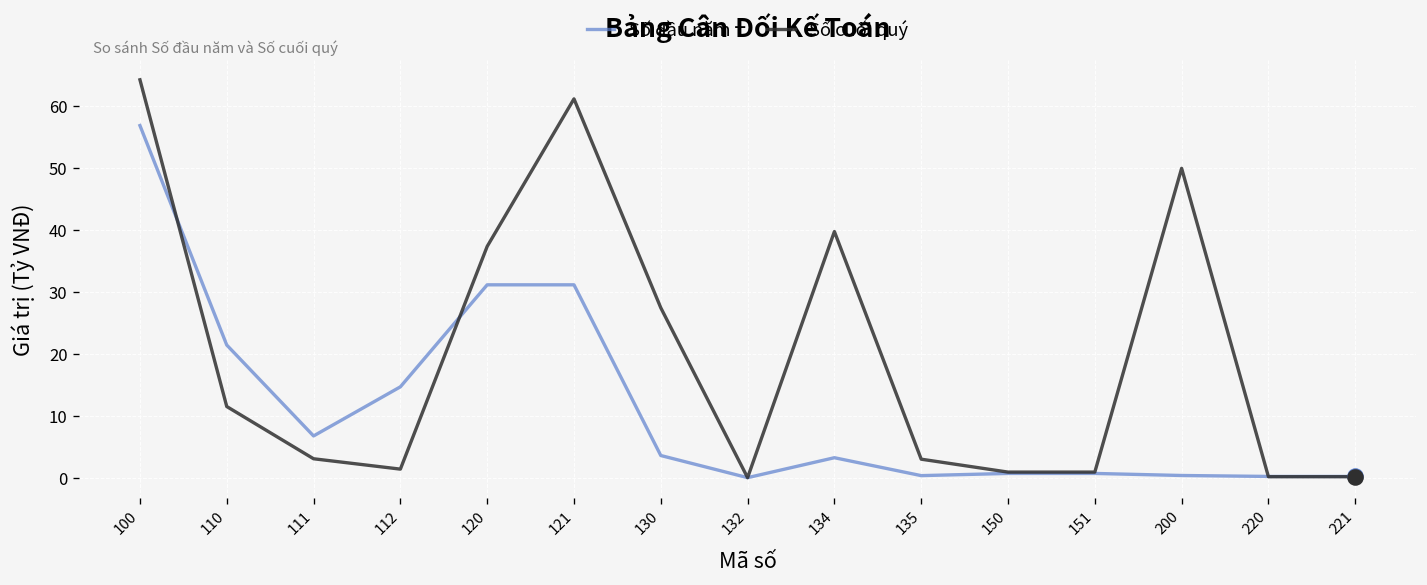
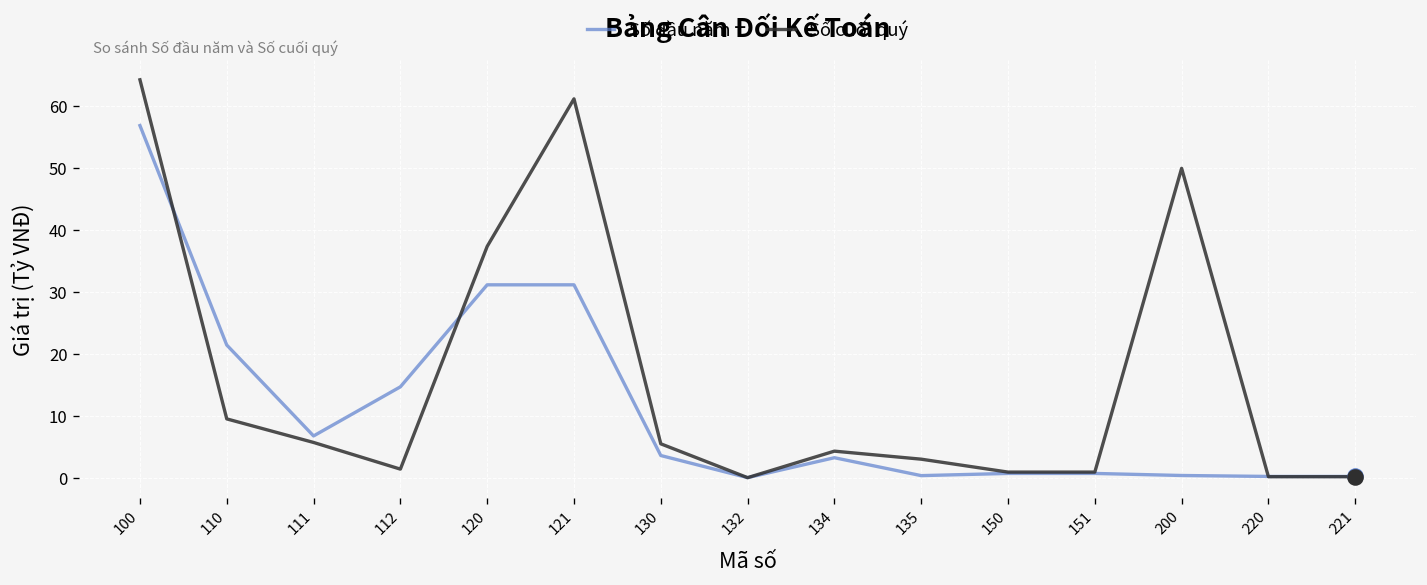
  {
    "Số cuối quý": {
      "100": 64,
-     "110": 11,
-     "111": 3,
+     "110": 10,
+     "111": 6,
      "112": 1,
      "120": 37,
      "121": 61,
-     "130": 27,
-     "134": 40,
+     "130": 5,
+     "134": 4,
      "135": 3,
      "200": 50
    }
  }
